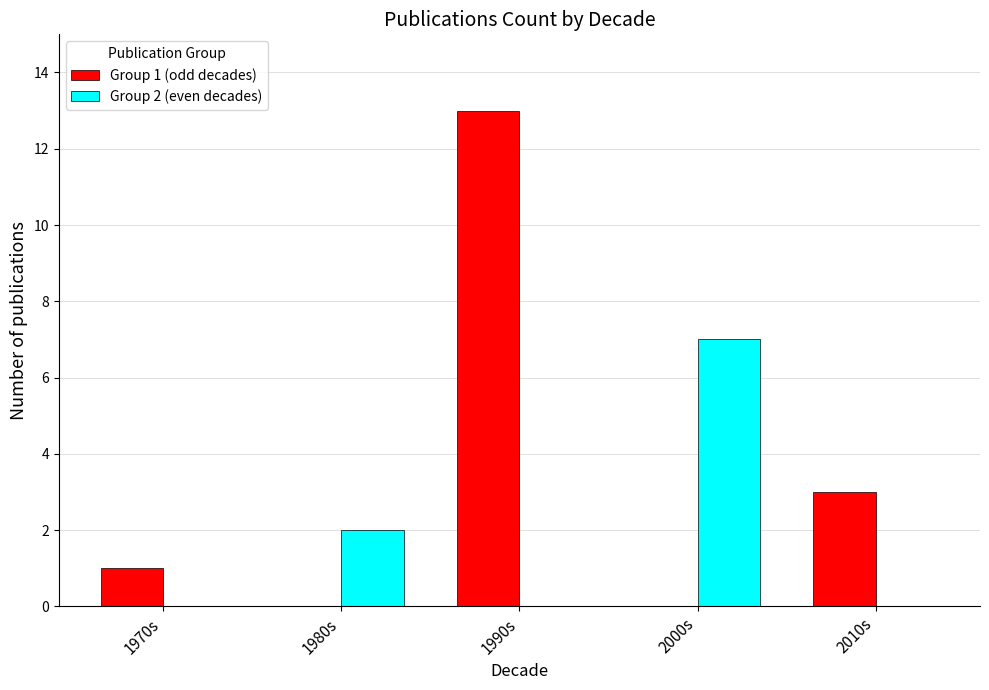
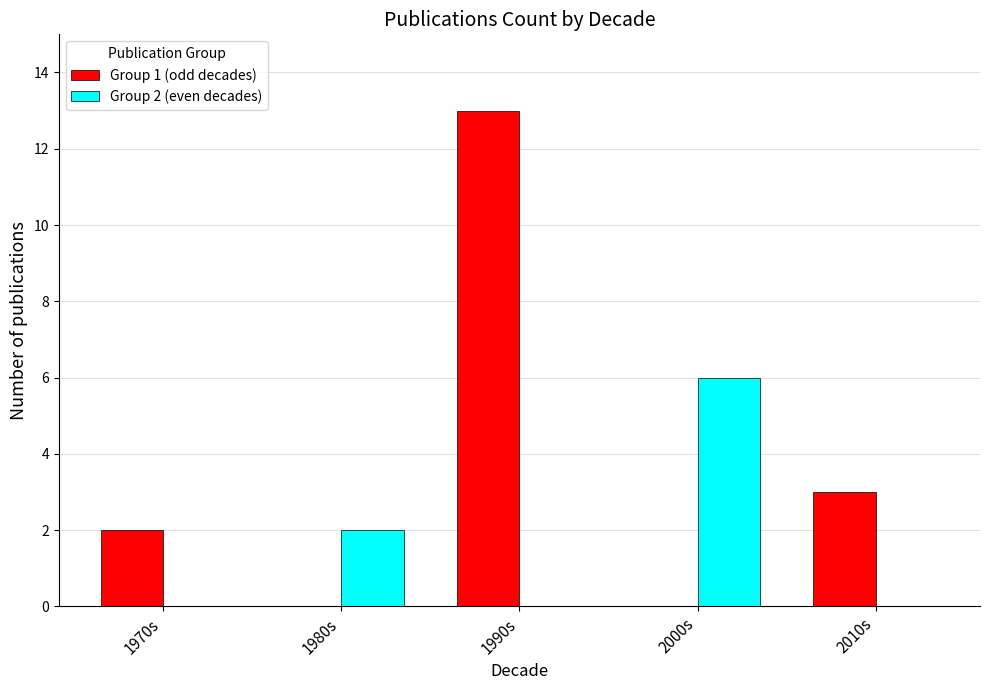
  {
    "Group 1 (odd decades)": {
-     "1970s": 1,
+     "1970s": 2,
      "1980s": 0,
      "1990s": 13,
      "2000s": 0,
      "2010s": 3
    },
    "Group 2 (even decades)": {
      "1970s": 0,
      "1980s": 2,
      "1990s": 0,
-     "2000s": 7,
+     "2000s": 6,
      "2010s": 0
    }
  }
